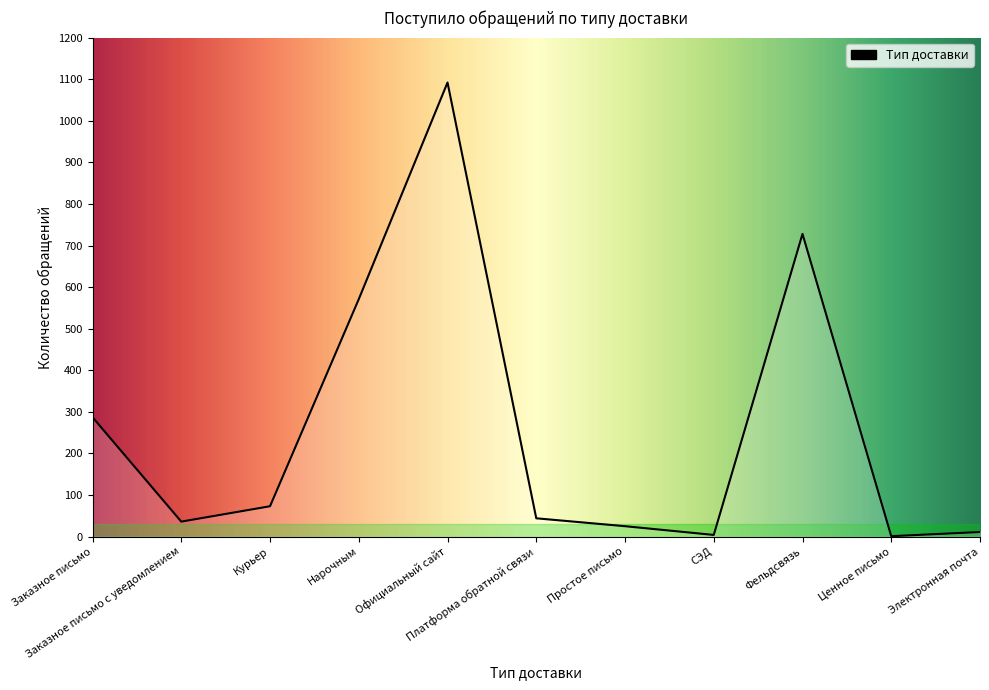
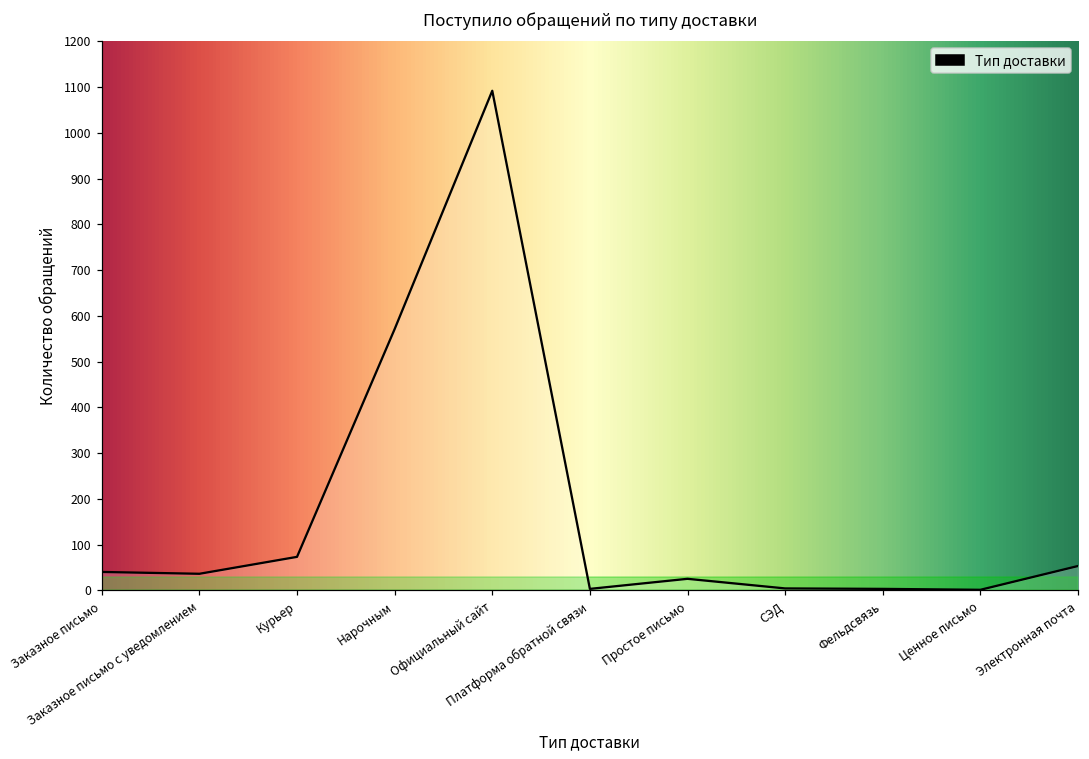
  {
-   "Заказное письмо": 290,
+   "Заказное письмо": 40,
    "Заказное письмо с уведомлением": 40,
    "Курьер": 70,
    "Нарочным": 570,
    "Официальный сайт": 1090,
-   "Платформа обратной связи": 40,
+   "Платформа обратной связи": 0,
    "Простое письмо": 30,
    "СЭД": 0,
-   "Фельдсвязь": 730,
+   "Фельдсвязь": 0,
    "Ценное письмо": 0,
-   "Электронная почта": 10
+   "Электронная почта": 50
  }
